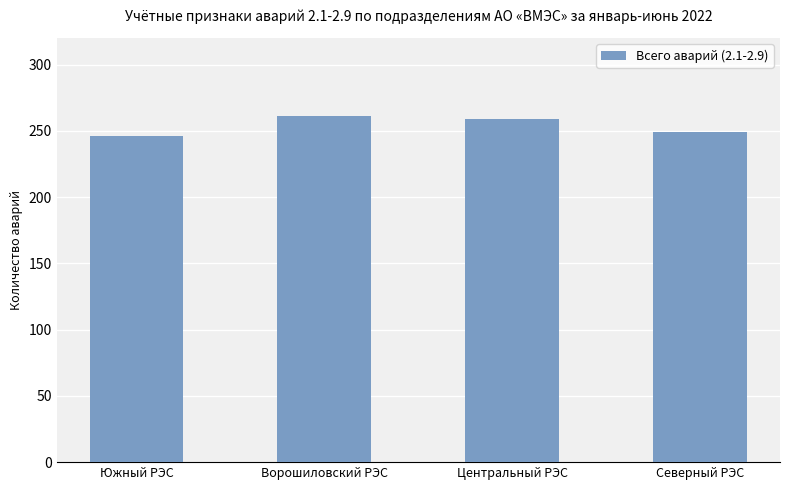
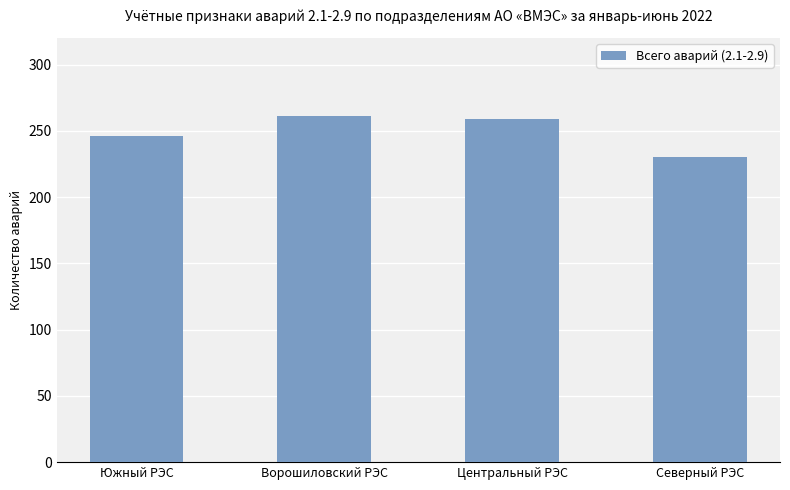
  {
    "Южный РЭС": 246,
    "Ворошиловский РЭС": 261,
    "Центральный РЭС": 259,
-   "Северный РЭС": 249
+   "Северный РЭС": 230
  }
